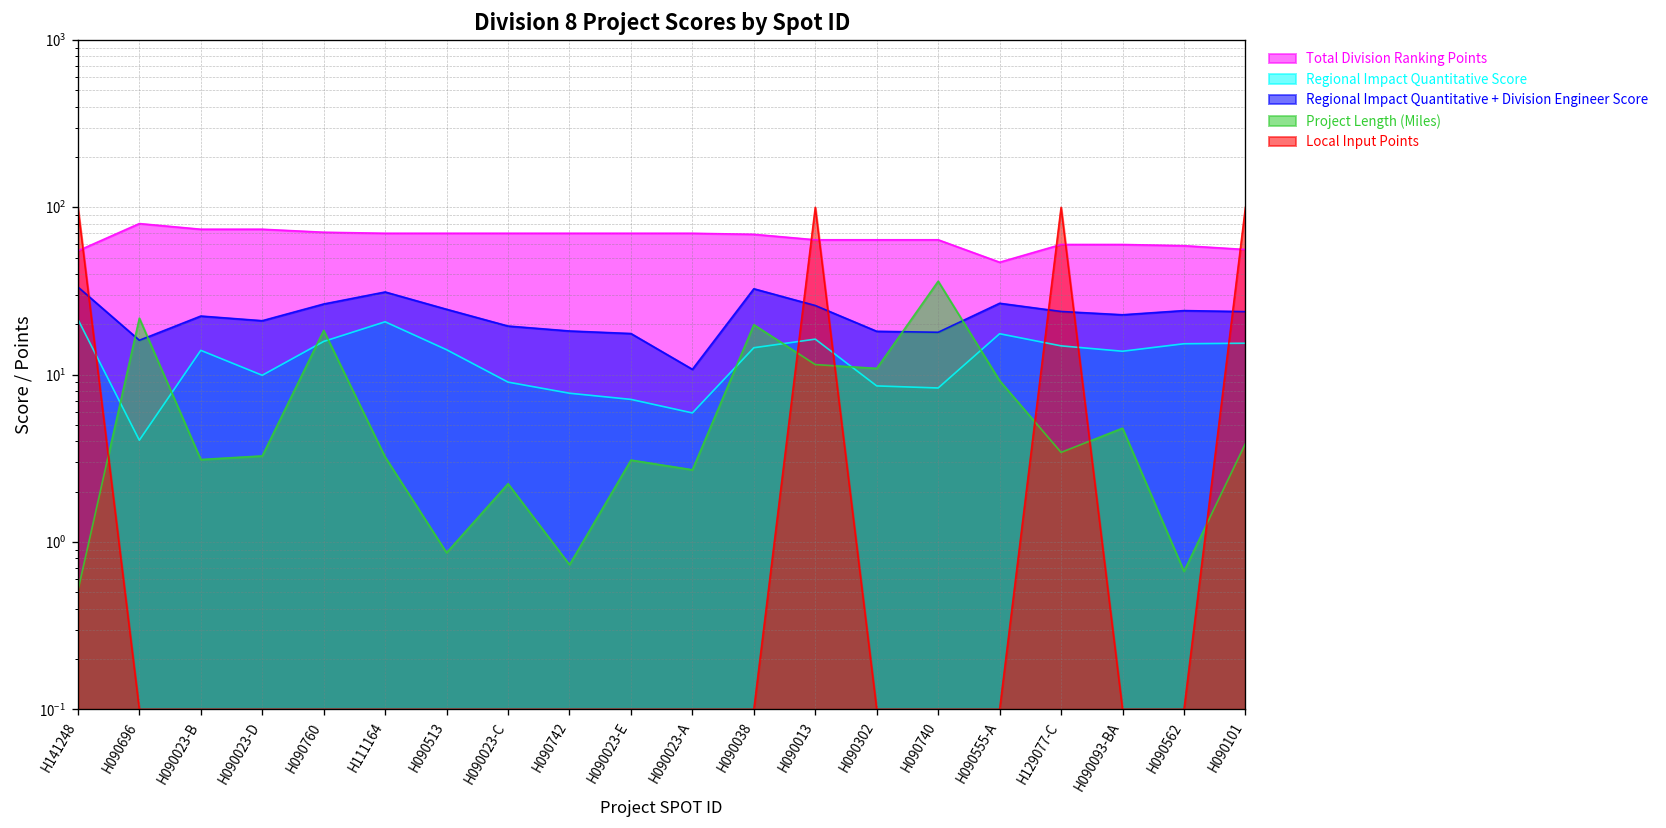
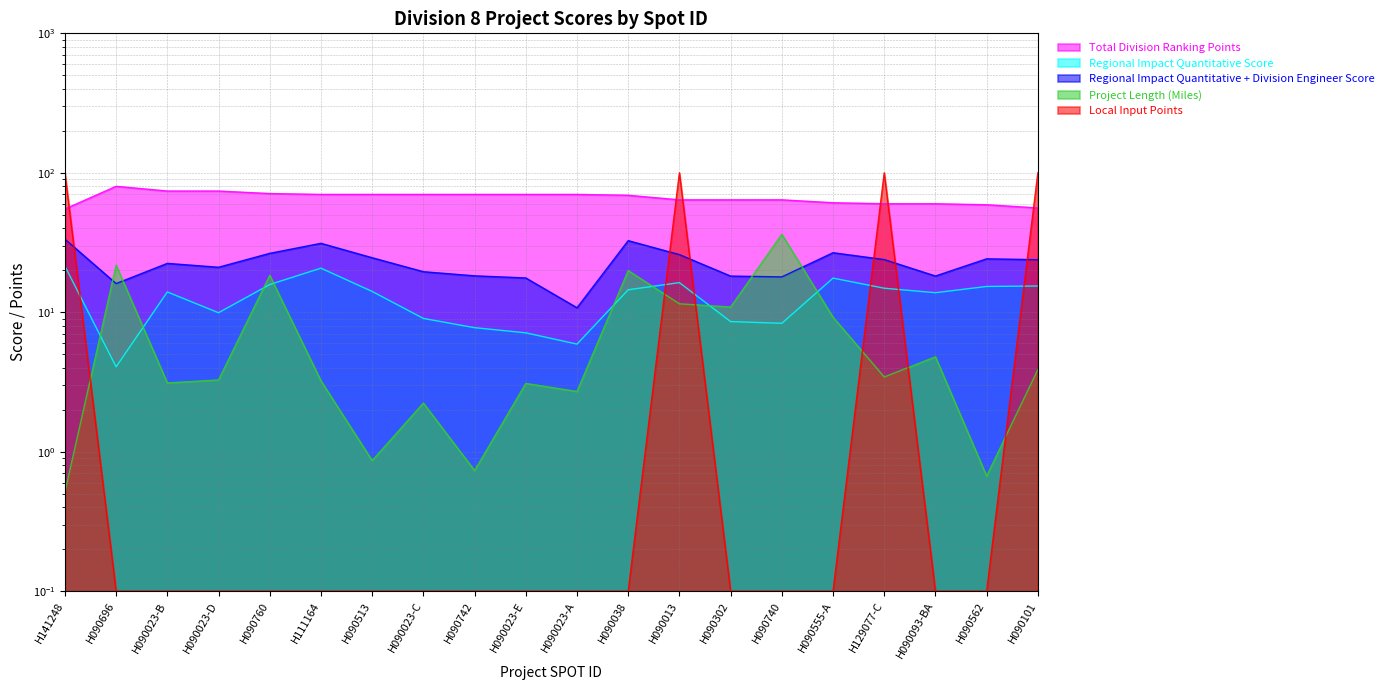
  {
    "Total Division Ranking Points": {
      "H141248": 55,
      "H090696": 80,
      "H090023-B": 70,
      "H090023-D": 70,
      "H090760": 70,
      "H111164": 70,
      "H090513": 70,
      "H090023-C": 70,
      "H090742": 70,
      "H090023-E": 70,
      "H090023-A": 70,
      "H090038": 70,
      "H090013": 60,
      "H090302": 60,
      "H090740": 60,
-     "H090555-A": 47,
+     "H090555-A": 60,
      "H129077-C": 60,
      "H090093-BA": 60,
      "H090562": 59,
      "H090101": 56
    },
    "Regional Impact Quantitative Score": {
      "H141248": 21,
      "H090696": 4,
      "H090023-B": 14,
      "H090023-D": 10,
      "H090760": 16,
      "H111164": 21,
      "H090513": 14,
      "H090023-C": 9,
      "H090742": 8,
      "H090023-E": 7,
      "H090023-A": 6,
      "H090038": 14,
      "H090013": 16,
      "H090302": 9,
      "H090740": 8,
      "H090555-A": 18,
      "H129077-C": 15,
      "H090093-BA": 14,
      "H090562": 15,
      "H090101": 15
    },
    "Regional Impact Quantitative + Division Engineer Score": {
      "H141248": 33,
      "H090696": 16,
      "H090023-B": 22,
      "H090023-D": 21,
      "H090760": 26,
      "H111164": 31,
      "H090513": 25,
      "H090023-C": 20,
      "H090742": 18,
      "H090023-E": 18,
      "H090023-A": 11,
      "H090038": 33,
      "H090013": 26,
      "H090302": 18,
      "H090740": 18,
      "H090555-A": 27,
      "H129077-C": 24,
-     "H090093-BA": 23,
+     "H090093-BA": 18,
      "H090562": 24,
      "H090101": 24
    },
    "Project Length (Miles)": {
      "H141248": 0.51,
      "H090696": 22,
      "H090023-B": 3,
      "H090023-D": 3.3,
      "H090760": 18,
      "H111164": 3.2,
      "H090513": 0.9,
      "H090023-C": 2.2,
      "H090742": 0.7,
      "H090023-E": 3,
      "H090023-A": 2.7,
      "H090038": 20,
      "H090013": 11,
      "H090302": 11,
      "H090740": 36,
      "H090555-A": 9,
      "H129077-C": 3.4,
      "H090093-BA": 4.8,
      "H090562": 0.7,
      "H090101": 4
    },
    "Local Input Points": {
      "H141248": 100,
      "H090696": 0.10,
      "H090023-B": 0.10,
      "H090023-D": 0.10,
      "H090760": 0.10,
      "H111164": 0.10,
      "H090513": 0.10,
      "H090023-C": 0.10,
      "H090742": 0.10,
      "H090023-E": 0.10,
      "H090023-A": 0.10,
      "H090038": 0.10,
      "H090013": 100,
      "H090302": 0.10,
      "H090740": 0.10,
      "H090555-A": 0.10,
      "H129077-C": 100,
      "H090093-BA": 0.10,
      "H090562": 0.10,
      "H090101": 100
    }
  }
